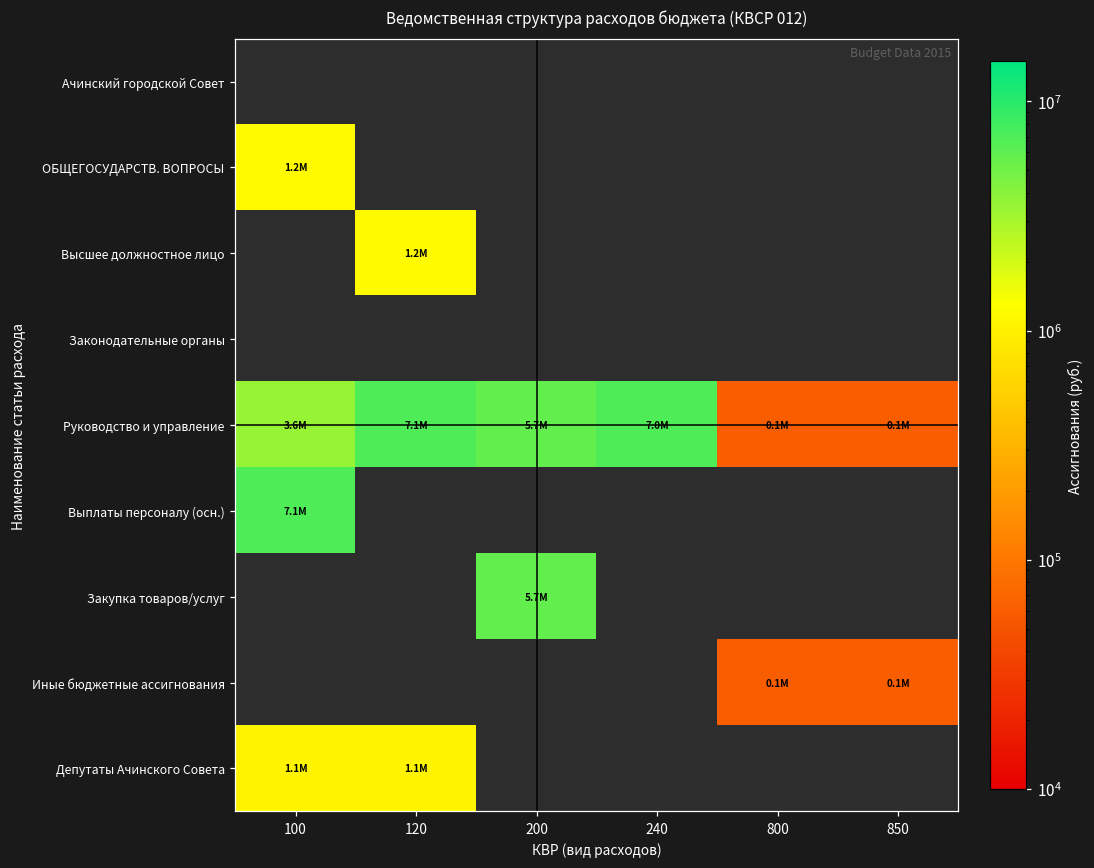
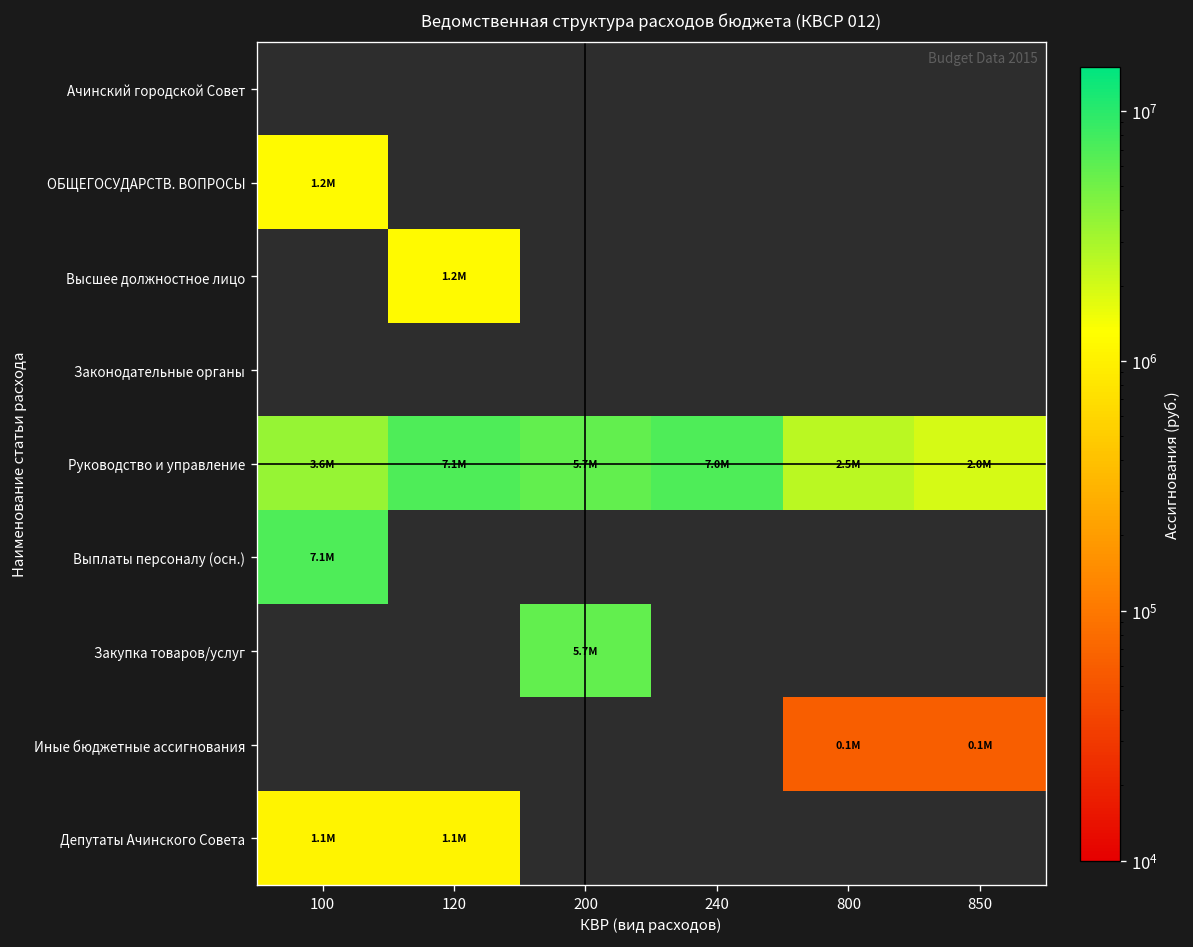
  {
    "ОБЩЕГОСУДАРСТВ. ВОПРОСЫ": {
      "100": "1.2M"
    },
    "Высшее должностное лицо": {
      "120": "1.2M"
    },
    "Руководство и управление": {
      "100": "3.6M",
      "120": "7.1M",
      "200": "5.7M",
      "240": "7.0M",
-     "800": "0.1M",
-     "850": "0.1M"
+     "800": "2.5M",
+     "850": "2.0M"
    },
    "Выплаты персоналу (осн.)": {
      "100": "7.1M"
    },
    "Закупка товаров/услуг": {
      "200": "5.7M"
    },
    "Иные бюджетные ассигнования": {
      "800": "0.1M",
      "850": "0.1M"
    },
    "Депутаты Ачинского Совета": {
      "100": "1.1M",
      "120": "1.1M"
    }
  }
